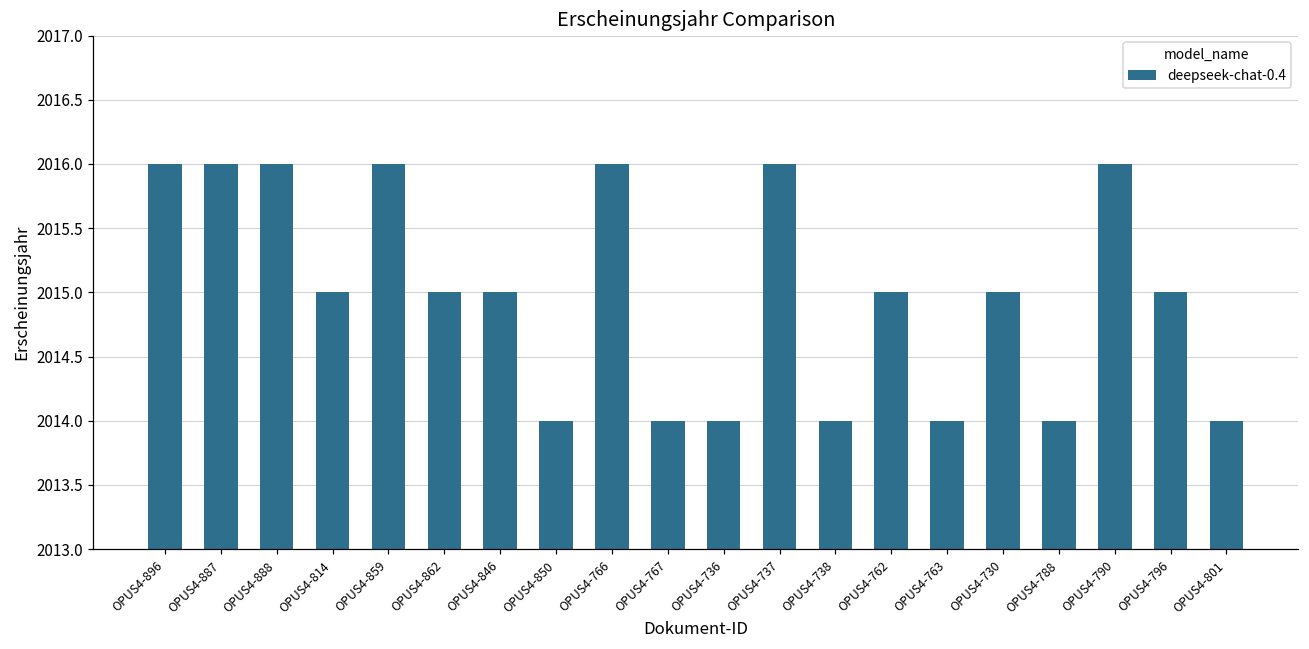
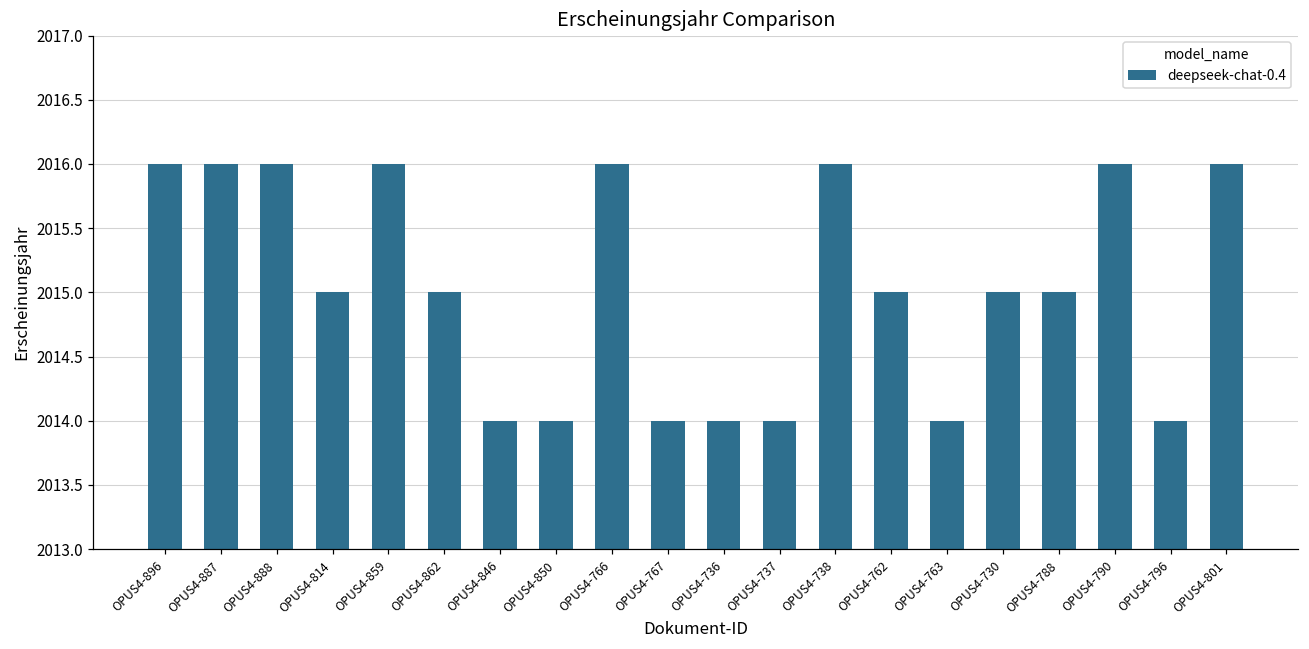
  {
    "OPUS4-896": 2016,
    "OPUS4-887": 2016,
    "OPUS4-888": 2016,
    "OPUS4-814": 2015,
    "OPUS4-859": 2016,
    "OPUS4-862": 2015,
-   "OPUS4-846": 2015,
+   "OPUS4-846": 2014,
    "OPUS4-850": 2014,
    "OPUS4-766": 2016,
    "OPUS4-767": 2014,
    "OPUS4-736": 2014,
-   "OPUS4-737": 2016,
-   "OPUS4-738": 2014,
+   "OPUS4-737": 2014,
+   "OPUS4-738": 2016,
    "OPUS4-762": 2015,
    "OPUS4-763": 2014,
    "OPUS4-730": 2015,
-   "OPUS4-788": 2014,
+   "OPUS4-788": 2015,
    "OPUS4-790": 2016,
-   "OPUS4-796": 2015,
-   "OPUS4-801": 2014
+   "OPUS4-796": 2014,
+   "OPUS4-801": 2016
  }
